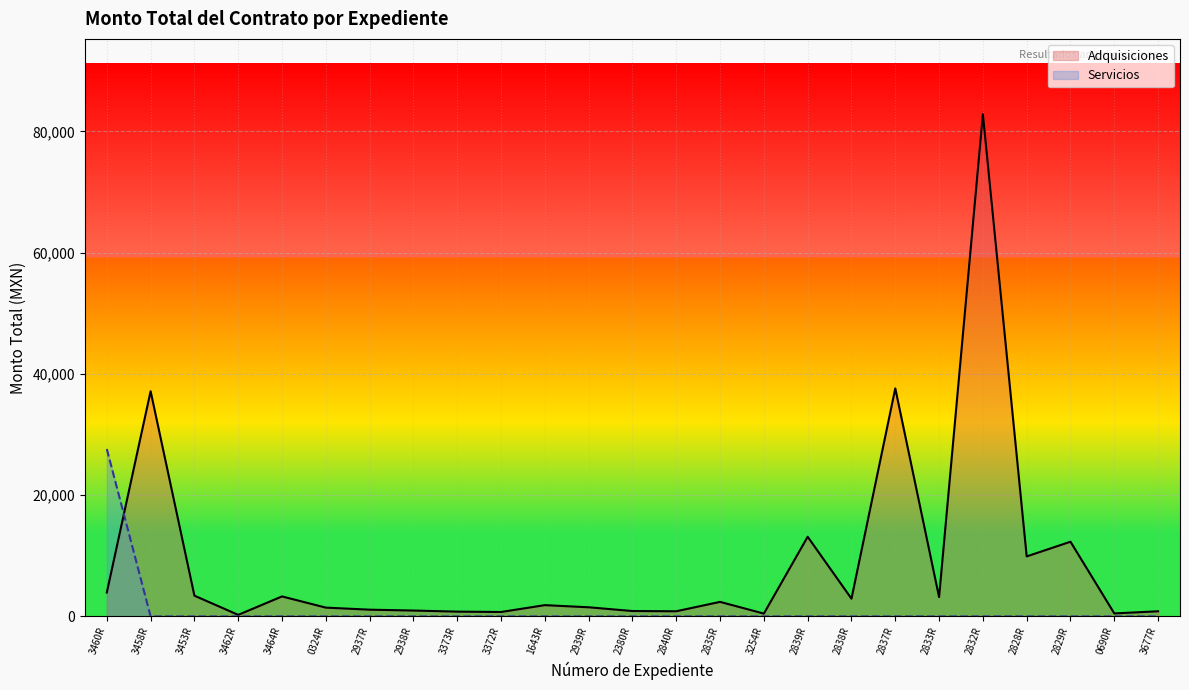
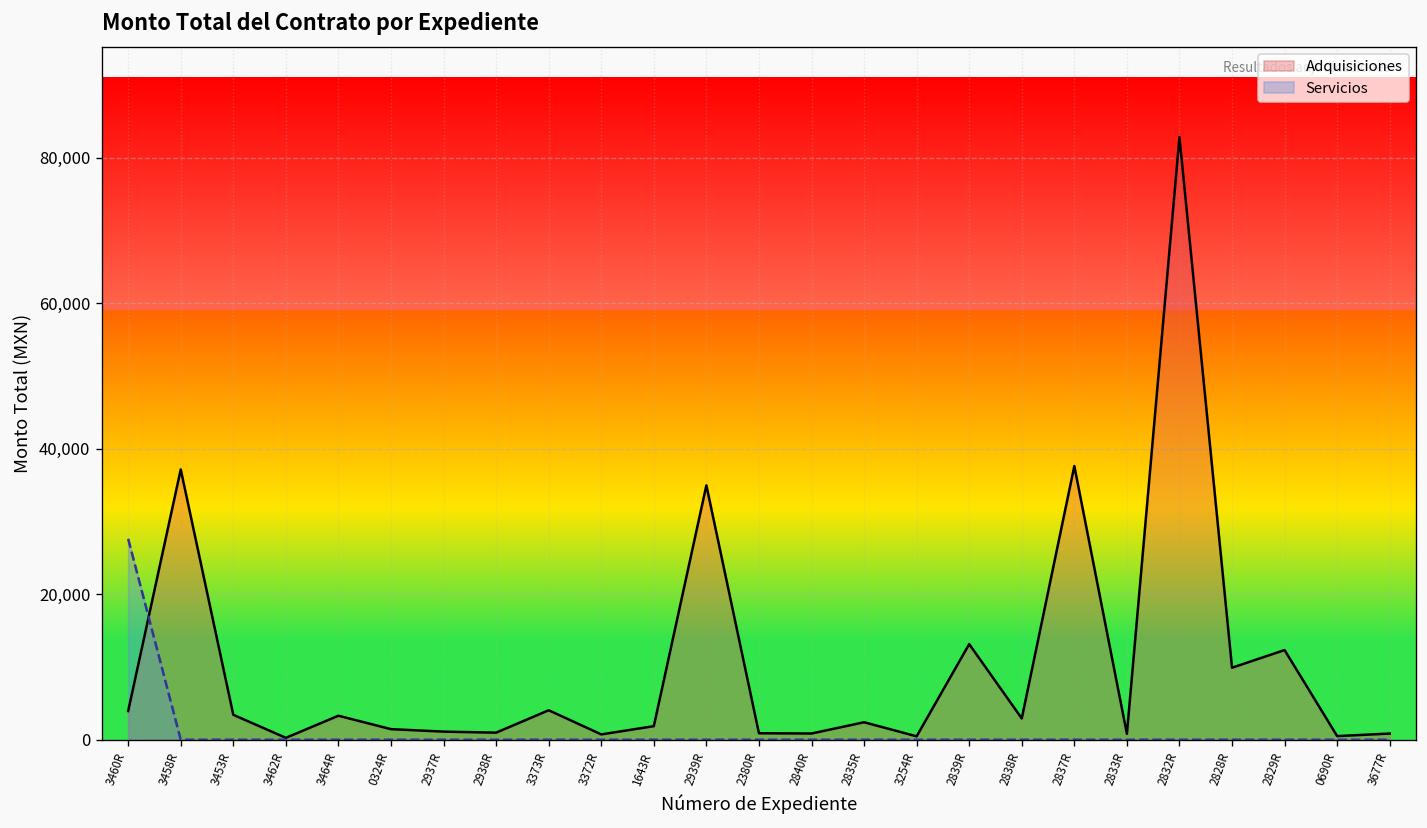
  {
    "Adquisiciones": {
      "3460R": "4,000",
      "3458R": "37,000",
      "3453R": "3,000",
      "3464R": "3,000",
      "0324R": "1,000",
      "2937R": "1,000",
      "2938R": "1,000",
-     "3373R": "1,000",
+     "3373R": "4,000",
      "3372R": "1,000",
      "1643R": "2,000",
-     "2939R": "2,000",
+     "2939R": "35,000",
      "2380R": "1,000",
      "2840R": "1,000",
      "2835R": "2,000",
      "3254R": "0",
      "2839R": "13,000",
      "2838R": "3,000",
      "2837R": "38,000",
-     "2833R": "3,000",
+     "2833R": "1,000",
      "2832R": "83,000",
      "2828R": "10,000",
      "2829R": "12,000",
      "0690R": "1,000",
      "3677R": "1,000"
    },
    "Servicios": {
      "3460R": "28,000",
      "3458R": "0",
      "3453R": "0",
      "3464R": "0",
      "0324R": "0",
      "2937R": "0",
      "2938R": "0",
      "3373R": "0",
      "3372R": "0",
      "1643R": "0",
      "2939R": "0",
      "2380R": "0",
      "2840R": "0",
      "2835R": "0",
      "3254R": "0",
      "2839R": "0",
      "2838R": "0",
      "2837R": "0",
      "2833R": "0",
      "2832R": "0",
      "2828R": "0",
      "2829R": "0",
      "0690R": "0",
      "3677R": "0"
    }
  }
